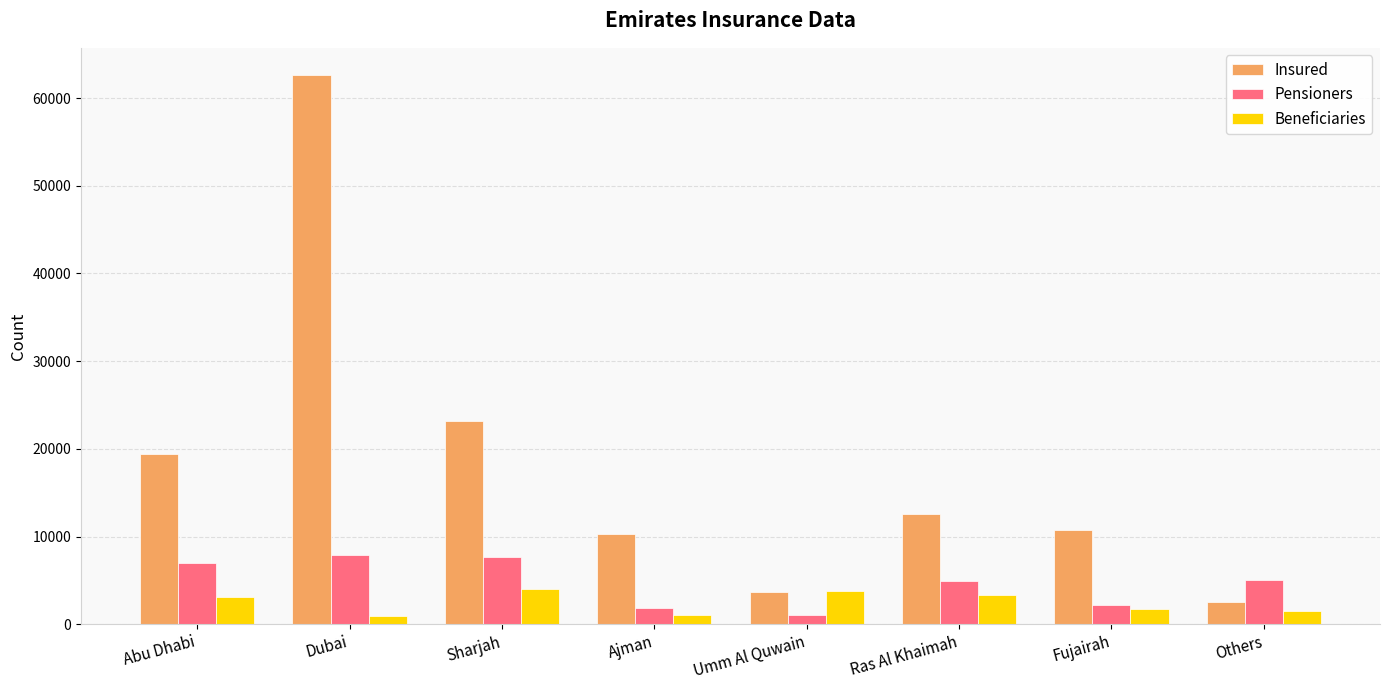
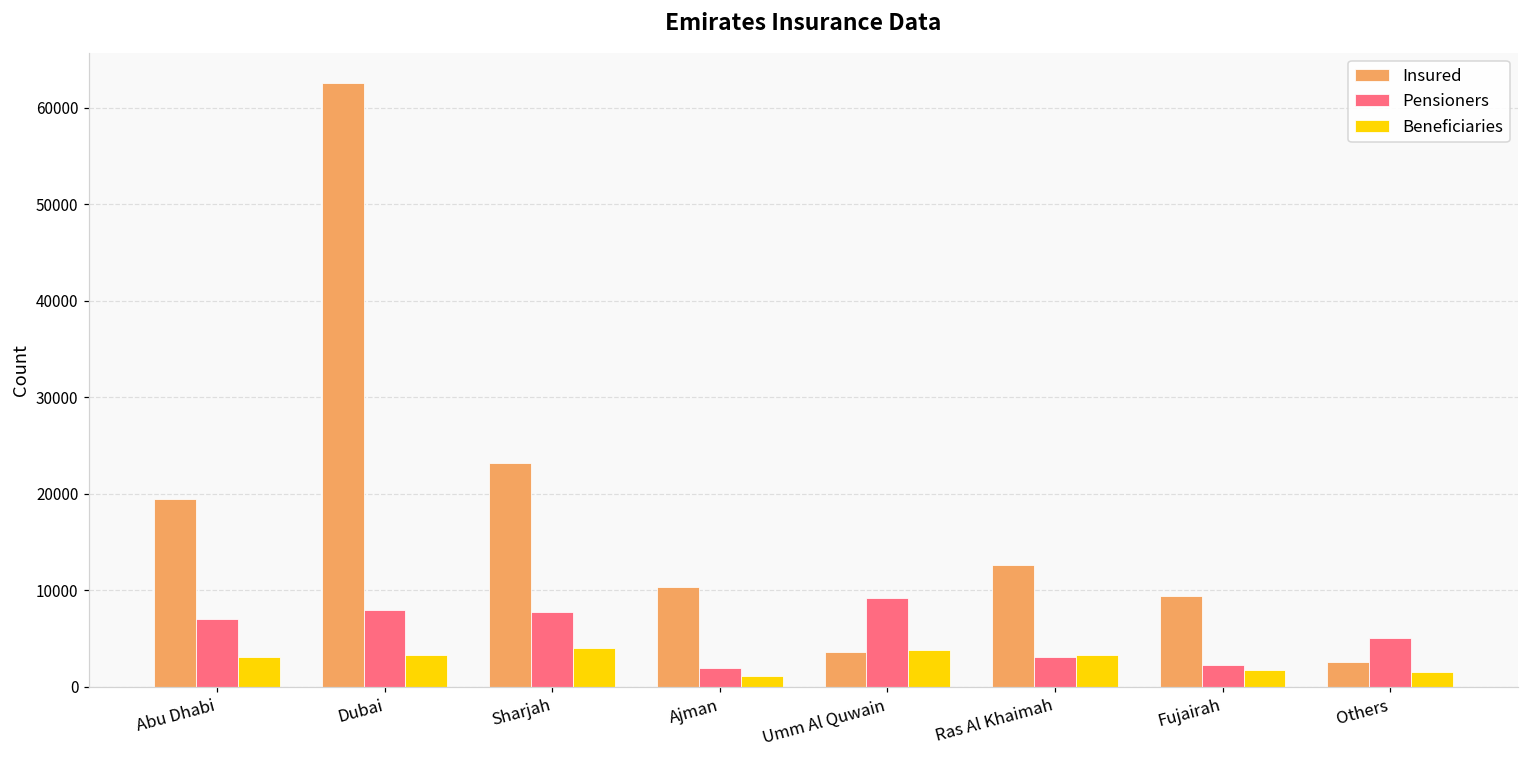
  {
    "Insured": {
      "Abu Dhabi": 19000,
      "Dubai": 63000,
      "Sharjah": 23000,
      "Ajman": 10000,
      "Umm Al Quwain": 4000,
      "Ras Al Khaimah": 13000,
-     "Fujairah": 11000,
+     "Fujairah": 9000,
      "Others": 3000
    },
    "Pensioners": {
      "Abu Dhabi": 7000,
      "Dubai": 8000,
      "Sharjah": 8000,
      "Ajman": 2000,
-     "Umm Al Quwain": 1000,
-     "Ras Al Khaimah": 5000,
+     "Umm Al Quwain": 9000,
+     "Ras Al Khaimah": 3000,
      "Fujairah": 2000,
      "Others": 5000
    },
    "Beneficiaries": {
      "Abu Dhabi": 3000,
-     "Dubai": 1000,
+     "Dubai": 3000,
      "Sharjah": 4000,
      "Ajman": 1000,
      "Umm Al Quwain": 4000,
      "Ras Al Khaimah": 3000,
      "Fujairah": 2000,
      "Others": 1000
    }
  }
